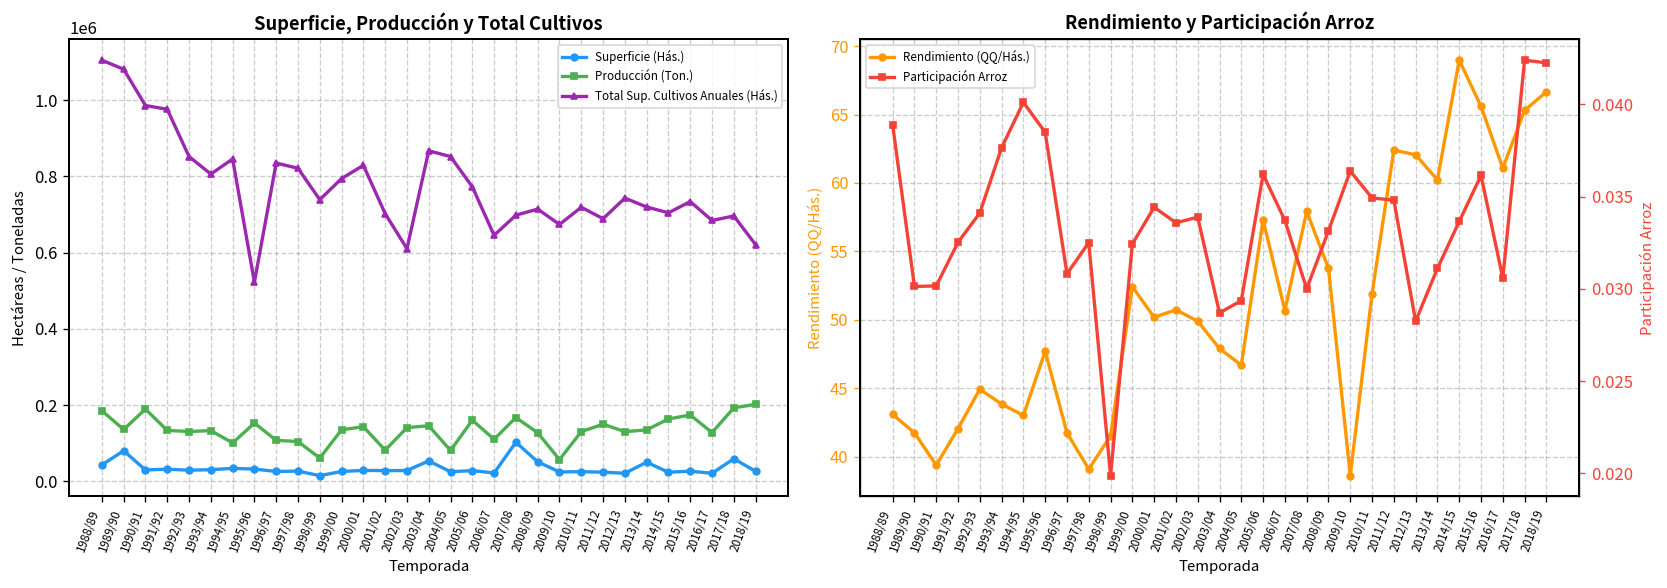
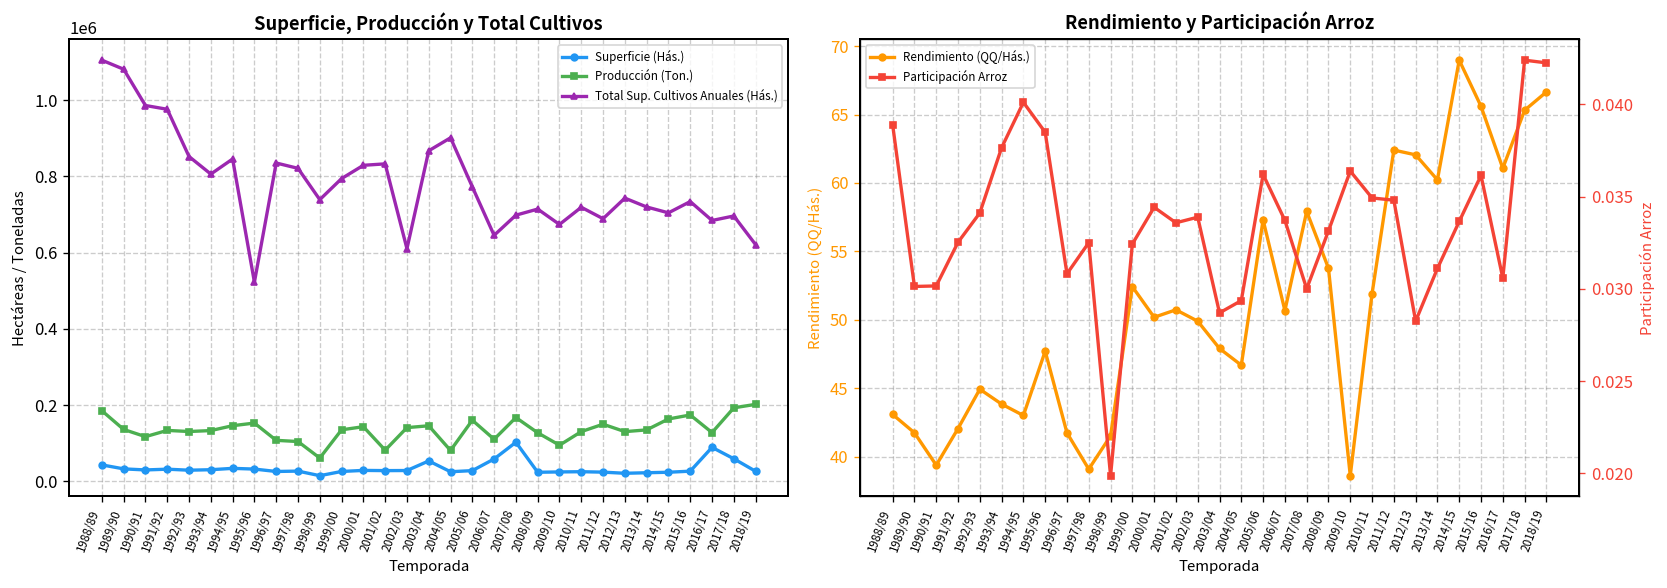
  {
    "Superficie, Producción y Total Cultivos": {
      "Superficie (Hás.)": {
        "1988/89": 40000,
-       "1989/90": 80000,
+       "1989/90": 30000,
        "1990/91": 30000,
        "1991/92": 30000,
        "1992/93": 30000,
        "1993/94": 30000,
        "1994/95": 30000,
        "1995/96": 30000,
        "1996/97": 30000,
        "1997/98": 30000,
        "1998/99": 10000,
        "1999/00": 30000,
        "2000/01": 30000,
        "2001/02": 30000,
        "2002/03": 30000,
        "2003/04": 50000,
        "2004/05": 30000,
        "2005/06": 30000,
-       "2006/07": 20000,
+       "2006/07": 60000,
        "2007/08": 100000,
-       "2008/09": 50000,
+       "2008/09": 20000,
        "2009/10": 20000,
        "2010/11": 30000,
        "2011/12": 20000,
        "2012/13": 20000,
-       "2013/14": 50000,
+       "2013/14": 20000,
        "2014/15": 20000,
        "2015/16": 30000,
-       "2016/17": 20000,
+       "2016/17": 90000,
        "2017/18": 60000,
        "2018/19": 30000
      },
      "Producción (Ton.)": {
        "1988/89": 190000,
        "1989/90": 140000,
-       "1990/91": 190000,
+       "1990/91": 120000,
        "1991/92": 130000,
        "1992/93": 130000,
        "1993/94": 130000,
-       "1994/95": 100000,
+       "1994/95": 150000,
        "1995/96": 150000,
        "1996/97": 110000,
        "1997/98": 100000,
        "1998/99": 60000,
        "1999/00": 140000,
        "2000/01": 140000,
        "2001/02": 80000,
        "2002/03": 140000,
        "2003/04": 150000,
        "2004/05": 80000,
        "2005/06": 160000,
        "2006/07": 110000,
        "2007/08": 170000,
        "2008/09": 130000,
-       "2009/10": 60000,
+       "2009/10": 90000,
        "2010/11": 130000,
        "2011/12": 150000,
        "2012/13": 130000,
        "2013/14": 130000,
        "2014/15": 160000,
        "2015/16": 170000,
        "2016/17": 130000,
        "2017/18": 190000,
        "2018/19": 200000
      },
      "Total Sup. Cultivos Anuales (Hás.)": {
        "1988/89": 1110000,
        "1989/90": 1080000,
        "1990/91": 990000,
        "1991/92": 980000,
        "1992/93": 850000,
        "1993/94": 810000,
        "1994/95": 850000,
        "1995/96": 520000,
        "1996/97": 840000,
        "1997/98": 820000,
        "1998/99": 740000,
        "1999/00": 790000,
        "2000/01": 830000,
-       "2001/02": 700000,
+       "2001/02": 830000,
        "2002/03": 610000,
        "2003/04": 870000,
-       "2004/05": 850000,
+       "2004/05": 900000,
        "2005/06": 770000,
        "2006/07": 650000,
        "2007/08": 700000,
        "2008/09": 710000,
        "2009/10": 670000,
        "2010/11": 720000,
        "2011/12": 690000,
        "2012/13": 740000,
        "2013/14": 720000,
        "2014/15": 700000,
        "2015/16": 730000,
        "2016/17": 680000,
        "2017/18": 700000,
        "2018/19": 620000
      }
    }
  }
